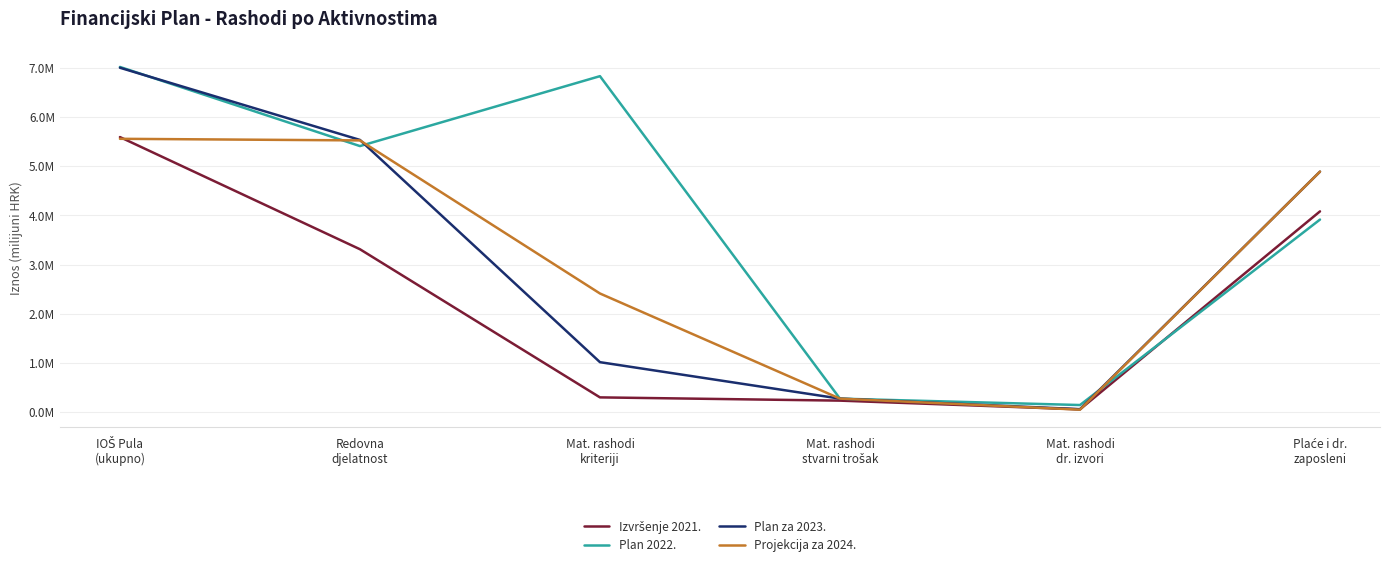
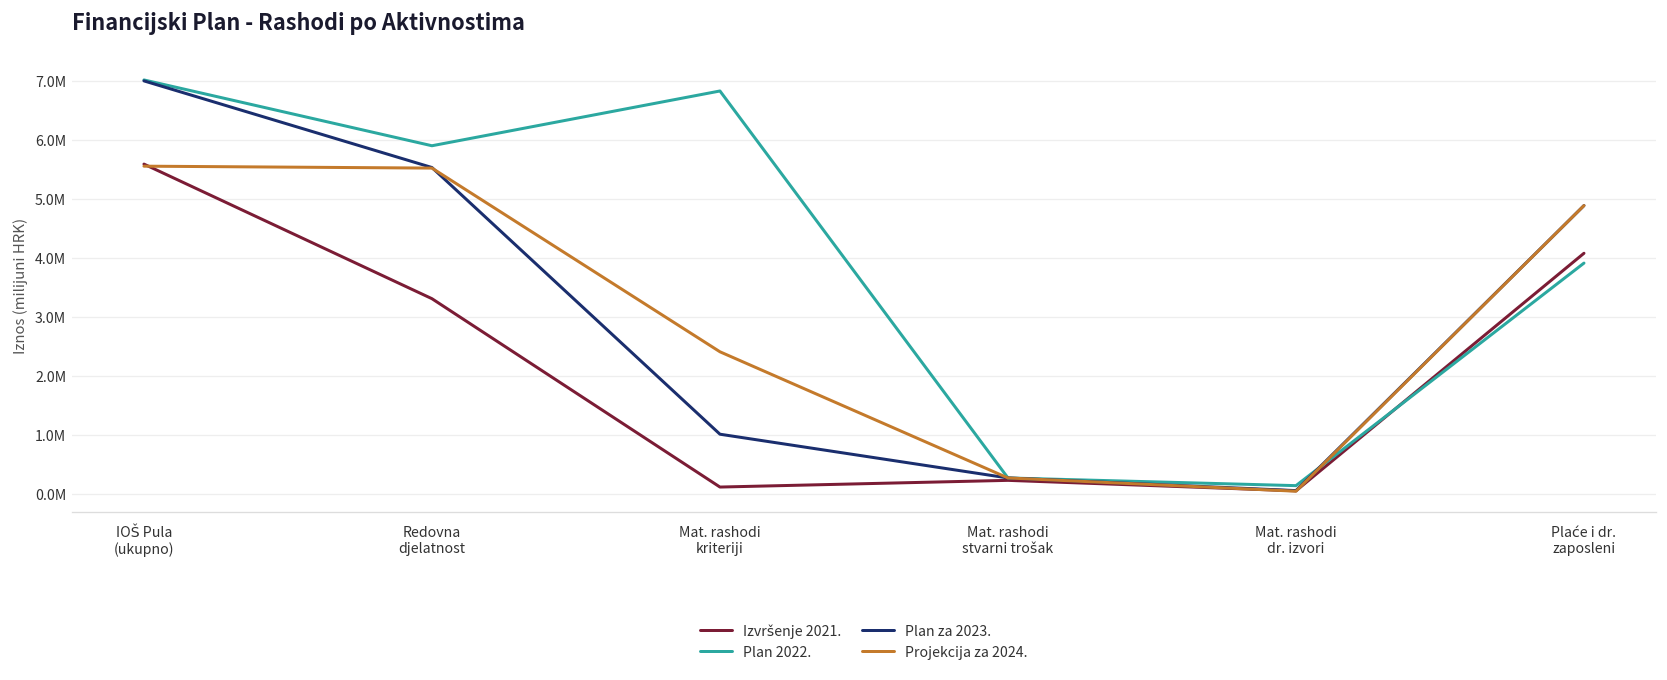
  {
    "Izvršenje 2021.": {
      "Redovna djelatnost": 3300000,
-     "Mat. rashodi kriteriji": 300000,
+     "Mat. rashodi kriteriji": 100000,
      "Plaće i dr. zaposleni": 4100000
    },
    "Plan 2022.": {
-     "Redovna djelatnost": 5400000,
+     "Redovna djelatnost": 5900000,
      "Mat. rashodi kriteriji": 6800000,
      "Mat. rashodi dr. izvori": 100000,
      "Plaće i dr. zaposleni": 3900000
    },
    "Plan za 2023.": {
      "Mat. rashodi kriteriji": 1000000
    },
    "Projekcija za 2024.": {
      "Mat. rashodi kriteriji": 2400000
    }
  }
